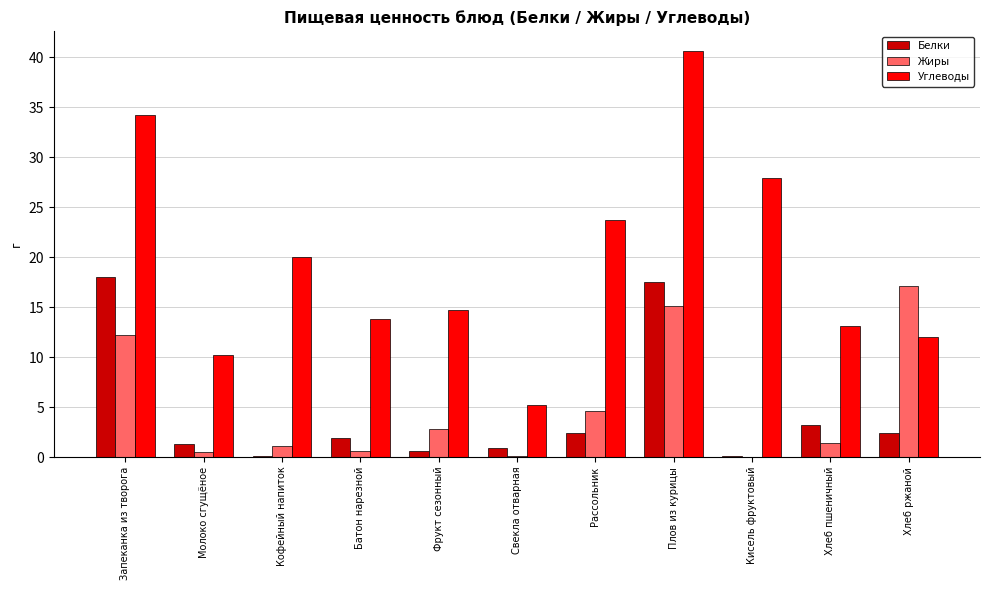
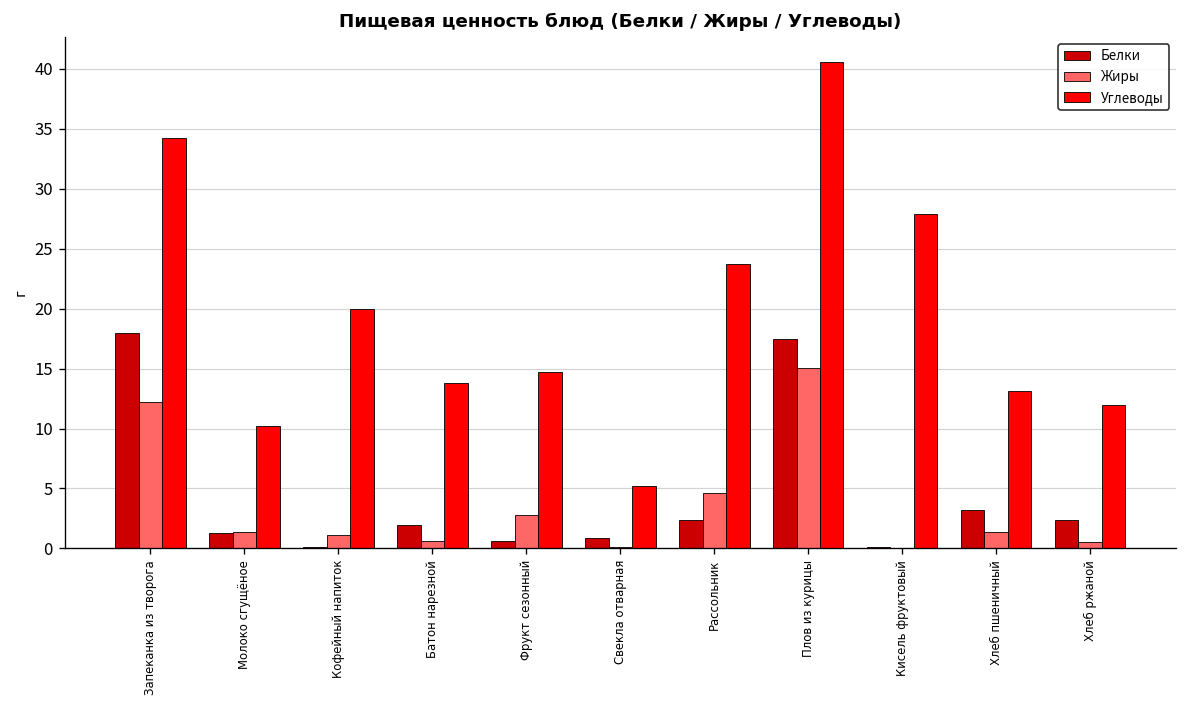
  {
    "Жиры": {
      "Запеканка из творога": 12,
-     "Молоко сгущёное": 0.5,
+     "Молоко сгущёное": 1.4,
      "Кофейный напиток": 1,
      "Батон нарезной": 1,
      "Фрукт сезонный": 3,
      "Рассольник": 5,
      "Плов из курицы": 15,
      "Кисель фруктовый": 0,
      "Хлеб пшеничный": 1,
-     "Хлеб ржаной": 17
+     "Хлеб ржаной": 1
    }
  }
